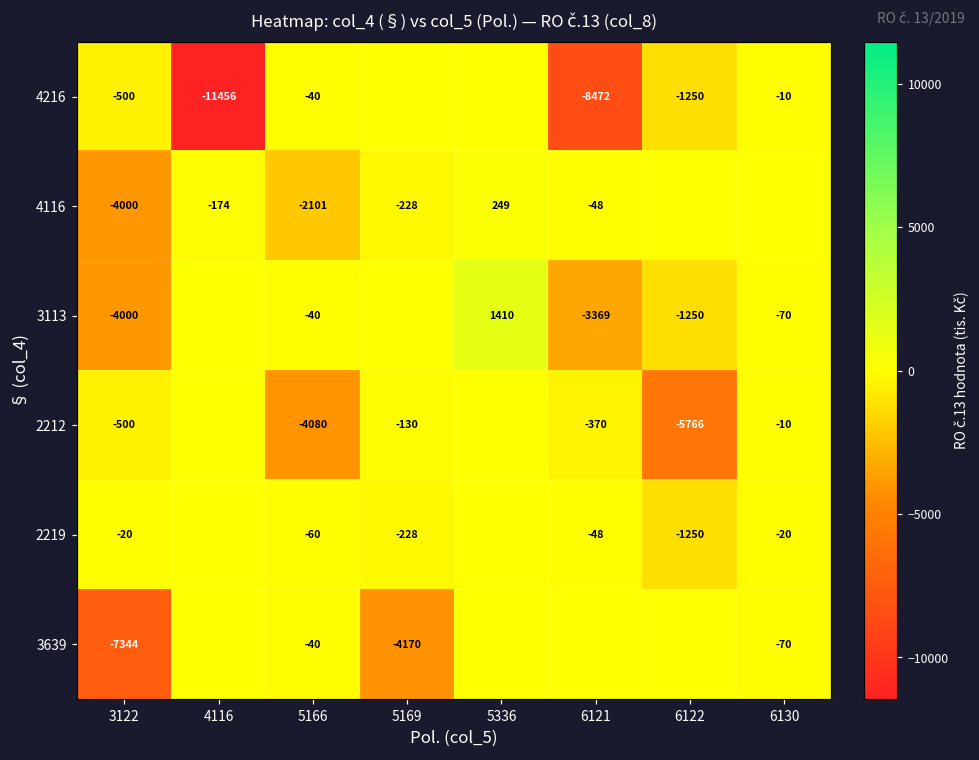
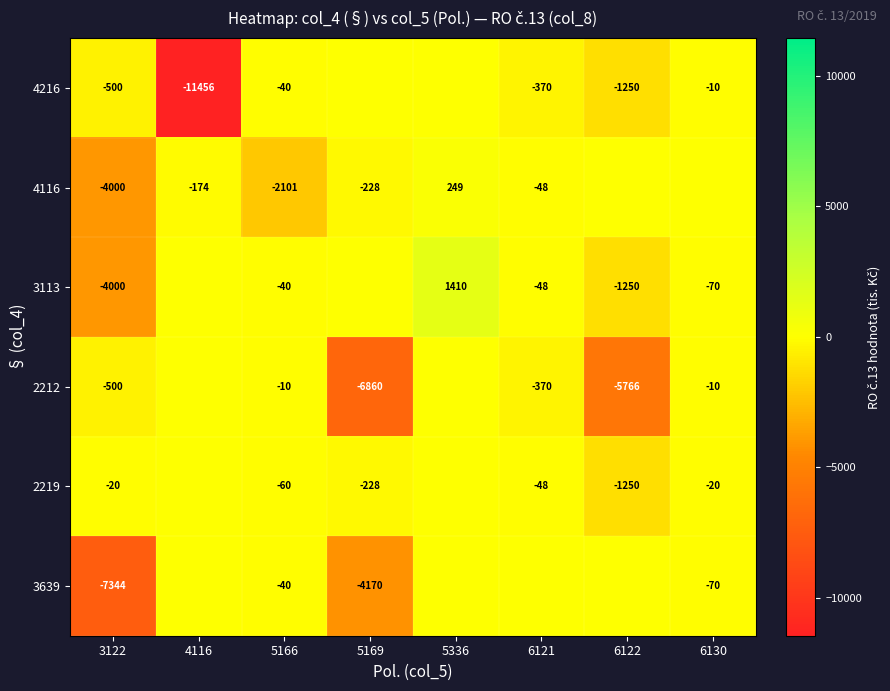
  {
    "4216": {
      "3122": -500,
      "4116": -11456,
      "5166": -40,
-     "6121": -8472,
+     "6121": -370,
      "6122": -1250,
      "6130": -10
    },
    "4116": {
      "3122": -4000,
      "4116": -174,
      "5166": -2101,
      "5169": -228,
      "5336": 249,
      "6121": -48
    },
    "3113": {
      "3122": -4000,
      "5166": -40,
      "5336": 1410,
-     "6121": -3369,
+     "6121": -48,
      "6122": -1250,
      "6130": -70
    },
    "2212": {
      "3122": -500,
-     "5166": -4080,
-     "5169": -130,
+     "5166": -10,
+     "5169": -6860,
      "6121": -370,
      "6122": -5766,
      "6130": -10
    },
    "2219": {
      "3122": -20,
      "5166": -60,
      "5169": -228,
      "6121": -48,
      "6122": -1250,
      "6130": -20
    },
    "3639": {
      "3122": -7344,
      "5166": -40,
      "5169": -4170,
      "6130": -70
    }
  }
